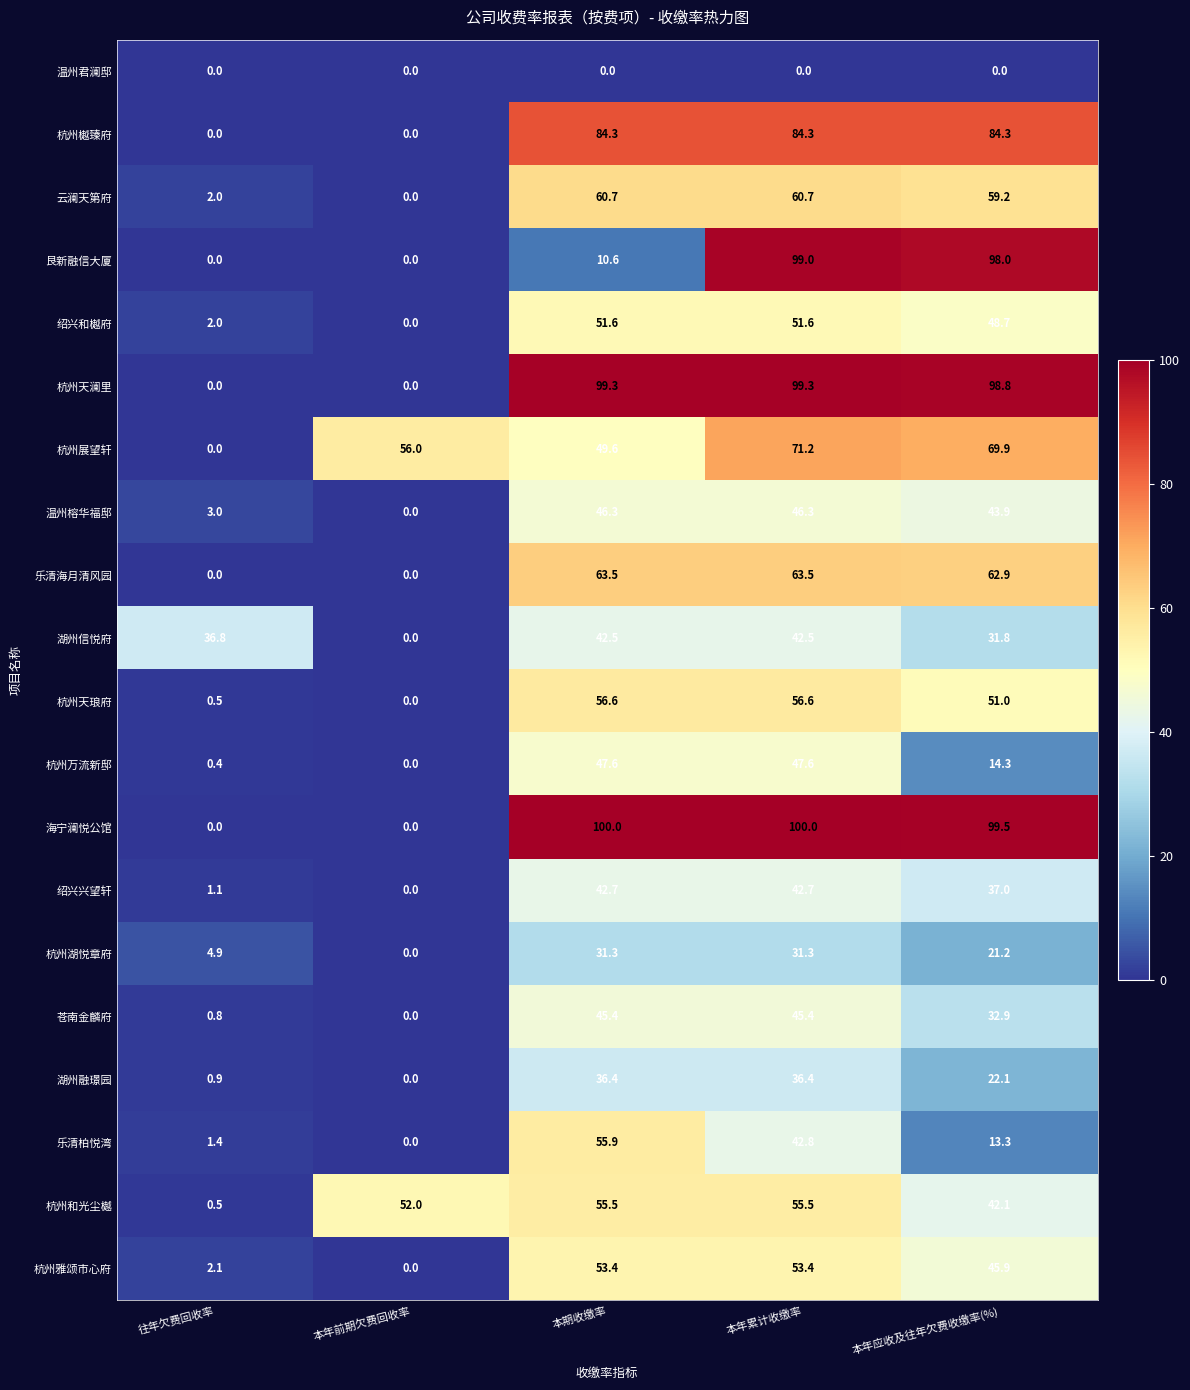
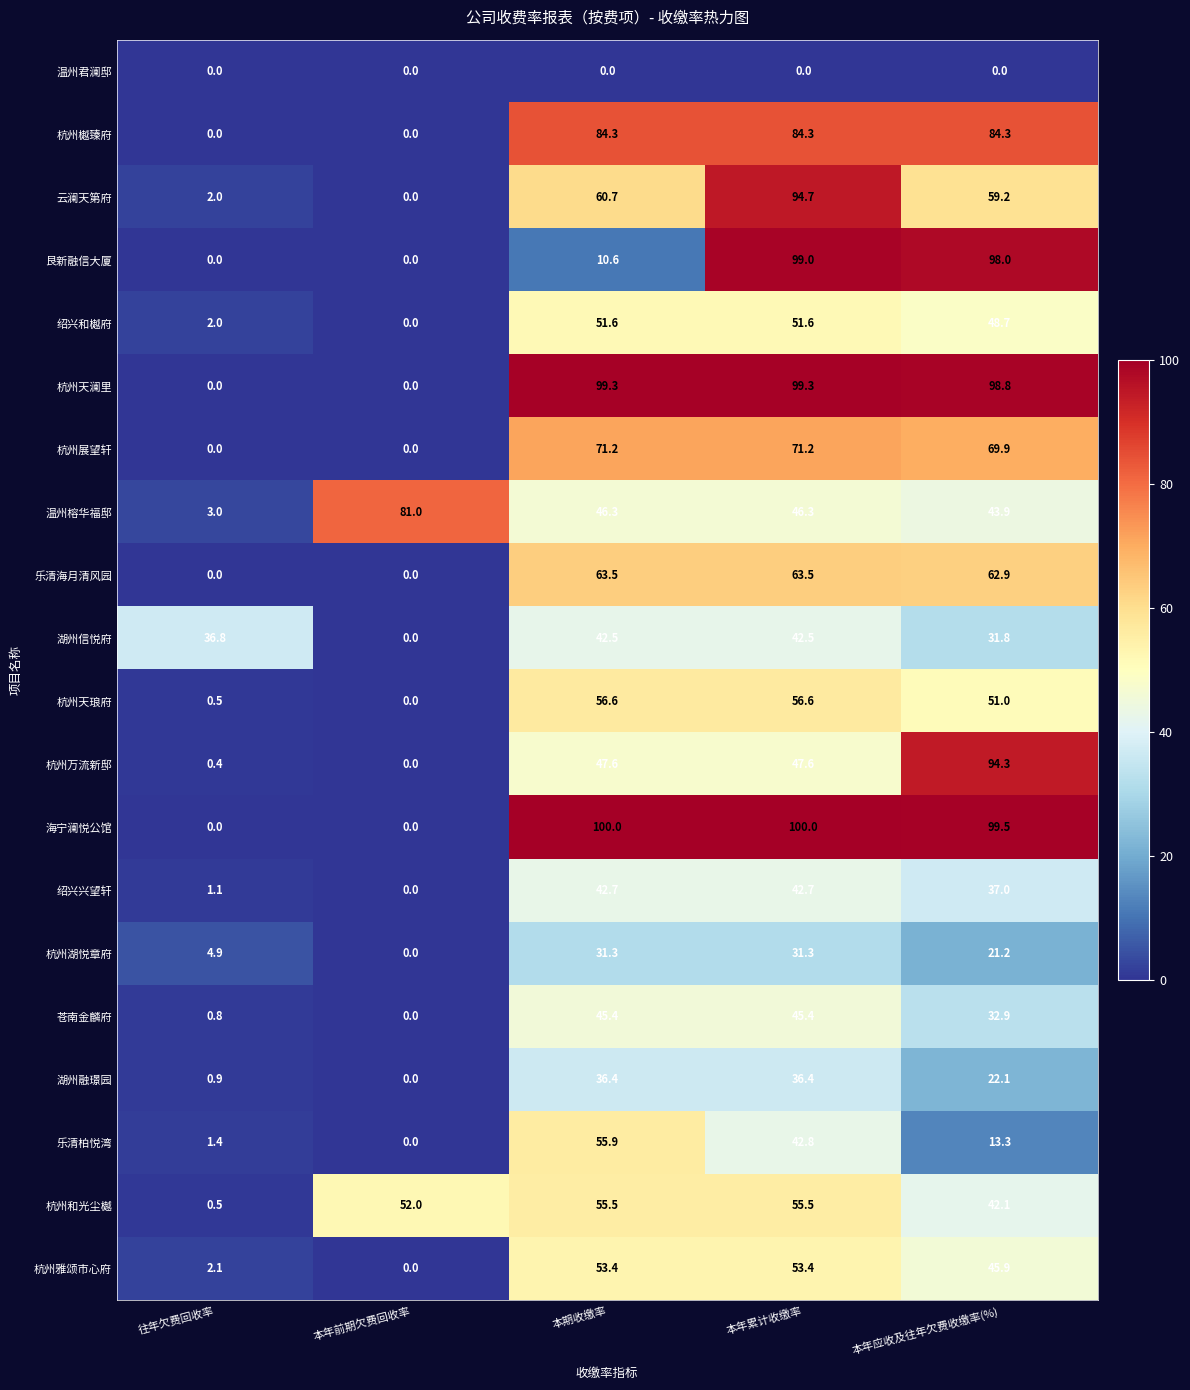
  {
    "温州君澜邸": {
      "往年欠费回收率": 0.0,
      "本年前期欠费回收率": 0.0,
      "本期收缴率": 0.0,
      "本年累计收缴率": 0.0,
      "本年应收及往年欠费收缴率(%)": 0.0
    },
    "杭州樾臻府": {
      "往年欠费回收率": 0.0,
      "本年前期欠费回收率": 0.0,
      "本期收缴率": 84.3,
      "本年累计收缴率": 84.3,
      "本年应收及往年欠费收缴率(%)": 84.3
    },
    "云澜天第府": {
      "往年欠费回收率": 2.0,
      "本年前期欠费回收率": 0.0,
      "本期收缴率": 60.7,
-     "本年累计收缴率": 60.7,
+     "本年累计收缴率": 94.7,
      "本年应收及往年欠费收缴率(%)": 59.2
    },
    "艮新融信大厦": {
      "往年欠费回收率": 0.0,
      "本年前期欠费回收率": 0.0,
      "本期收缴率": 10.6,
      "本年累计收缴率": 99.0,
      "本年应收及往年欠费收缴率(%)": 98.0
    },
    "绍兴和樾府": {
      "往年欠费回收率": 2.0,
      "本年前期欠费回收率": 0.0,
      "本期收缴率": 51.6,
      "本年累计收缴率": 51.6,
      "本年应收及往年欠费收缴率(%)": 48.7
    },
    "杭州天澜里": {
      "往年欠费回收率": 0.0,
      "本年前期欠费回收率": 0.0,
      "本期收缴率": 99.3,
      "本年累计收缴率": 99.3,
      "本年应收及往年欠费收缴率(%)": 98.8
    },
    "杭州展望轩": {
      "往年欠费回收率": 0.0,
-     "本年前期欠费回收率": 56.0,
-     "本期收缴率": 49.6,
+     "本年前期欠费回收率": 0.0,
+     "本期收缴率": 71.2,
      "本年累计收缴率": 71.2,
      "本年应收及往年欠费收缴率(%)": 69.9
    },
    "温州榕华福邸": {
      "往年欠费回收率": 3.0,
-     "本年前期欠费回收率": 0.0
+     "本年前期欠费回收率": 81.0
    },
    "乐清海月清风园": {
      "往年欠费回收率": 0.0,
      "本年前期欠费回收率": 0.0,
      "本期收缴率": 63.5,
      "本年累计收缴率": 63.5,
      "本年应收及往年欠费收缴率(%)": 62.9
    },
    "湖州信悦府": {
      "往年欠费回收率": 36.8,
      "本年前期欠费回收率": 0.0,
      "本年应收及往年欠费收缴率(%)": 31.8
    },
    "杭州天琅府": {
      "往年欠费回收率": 0.5,
      "本年前期欠费回收率": 0.0,
      "本期收缴率": 56.6,
      "本年累计收缴率": 56.6,
      "本年应收及往年欠费收缴率(%)": 51.0
    },
    "杭州万流新邸": {
      "往年欠费回收率": 0.4,
      "本年前期欠费回收率": 0.0,
      "本期收缴率": 47.6,
      "本年累计收缴率": 47.6,
-     "本年应收及往年欠费收缴率(%)": 14.3
+     "本年应收及往年欠费收缴率(%)": 94.3
    },
    "海宁澜悦公馆": {
      "往年欠费回收率": 0.0,
      "本年前期欠费回收率": 0.0,
      "本期收缴率": 100.0,
      "本年累计收缴率": 100.0,
      "本年应收及往年欠费收缴率(%)": 99.5
    },
    "绍兴兴望轩": {
      "往年欠费回收率": 1.1,
      "本年前期欠费回收率": 0.0,
      "本年应收及往年欠费收缴率(%)": 37.0
    },
    "杭州湖悦章府": {
      "往年欠费回收率": 4.9,
      "本年前期欠费回收率": 0.0,
      "本期收缴率": 31.3,
      "本年累计收缴率": 31.3,
      "本年应收及往年欠费收缴率(%)": 21.2
    },
    "苍南金麟府": {
      "往年欠费回收率": 0.8,
      "本年前期欠费回收率": 0.0,
      "本年应收及往年欠费收缴率(%)": 32.9
    },
    "湖州融璟园": {
      "往年欠费回收率": 0.9,
      "本年前期欠费回收率": 0.0,
      "本期收缴率": 36.4,
      "本年累计收缴率": 36.4,
      "本年应收及往年欠费收缴率(%)": 22.1
    },
    "乐清柏悦湾": {
      "往年欠费回收率": 1.4,
      "本年前期欠费回收率": 0.0,
      "本期收缴率": 55.9,
      "本年应收及往年欠费收缴率(%)": 13.3
    },
    "杭州和光尘樾": {
      "往年欠费回收率": 0.5,
      "本年前期欠费回收率": 52.0,
      "本期收缴率": 55.5,
      "本年累计收缴率": 55.5
    },
    "杭州雅颂市心府": {
      "往年欠费回收率": 2.1,
      "本年前期欠费回收率": 0.0,
      "本期收缴率": 53.4,
      "本年累计收缴率": 53.4
    }
  }
